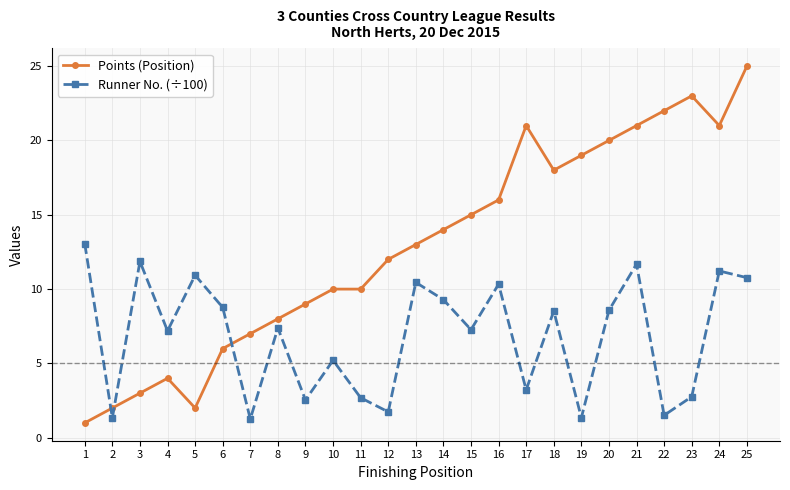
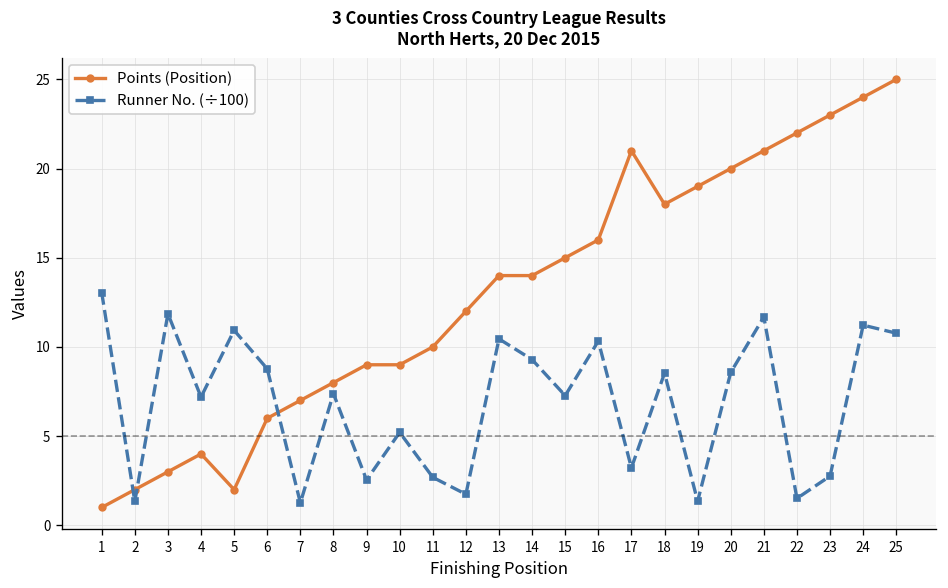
  {
    "Points (Position)": {
      "1": 1,
      "2": 2,
      "3": 3,
      "4": 4,
      "5": 2,
      "6": 6,
      "7": 7,
      "8": 8,
      "9": 9,
-     "10": 10,
+     "10": 9,
      "11": 10,
      "12": 12,
-     "13": 13,
+     "13": 14,
      "14": 14,
      "15": 15,
      "16": 16,
      "17": 21,
      "18": 18,
      "19": 19,
      "20": 20,
      "21": 21,
      "22": 22,
      "23": 23,
-     "24": 21,
+     "24": 24,
      "25": 25
    },
    "Runner No. (÷100)": {
      "1": 13,
      "2": 1.3,
      "3": 12,
      "4": 7.2,
      "5": 11,
      "6": 8.8,
      "7": 1.3,
      "8": 7.4,
      "9": 2.5,
      "10": 5.2,
      "11": 2.7,
      "12": 1.7,
      "13": 10.5,
      "14": 9.3,
      "15": 7.3,
      "16": 10.3,
      "17": 3.2,
      "18": 8.5,
      "19": 1.4,
      "20": 8.6,
      "21": 11.7,
      "22": 1.5,
      "23": 2.8,
      "24": 11.2,
      "25": 10.8
    }
  }
